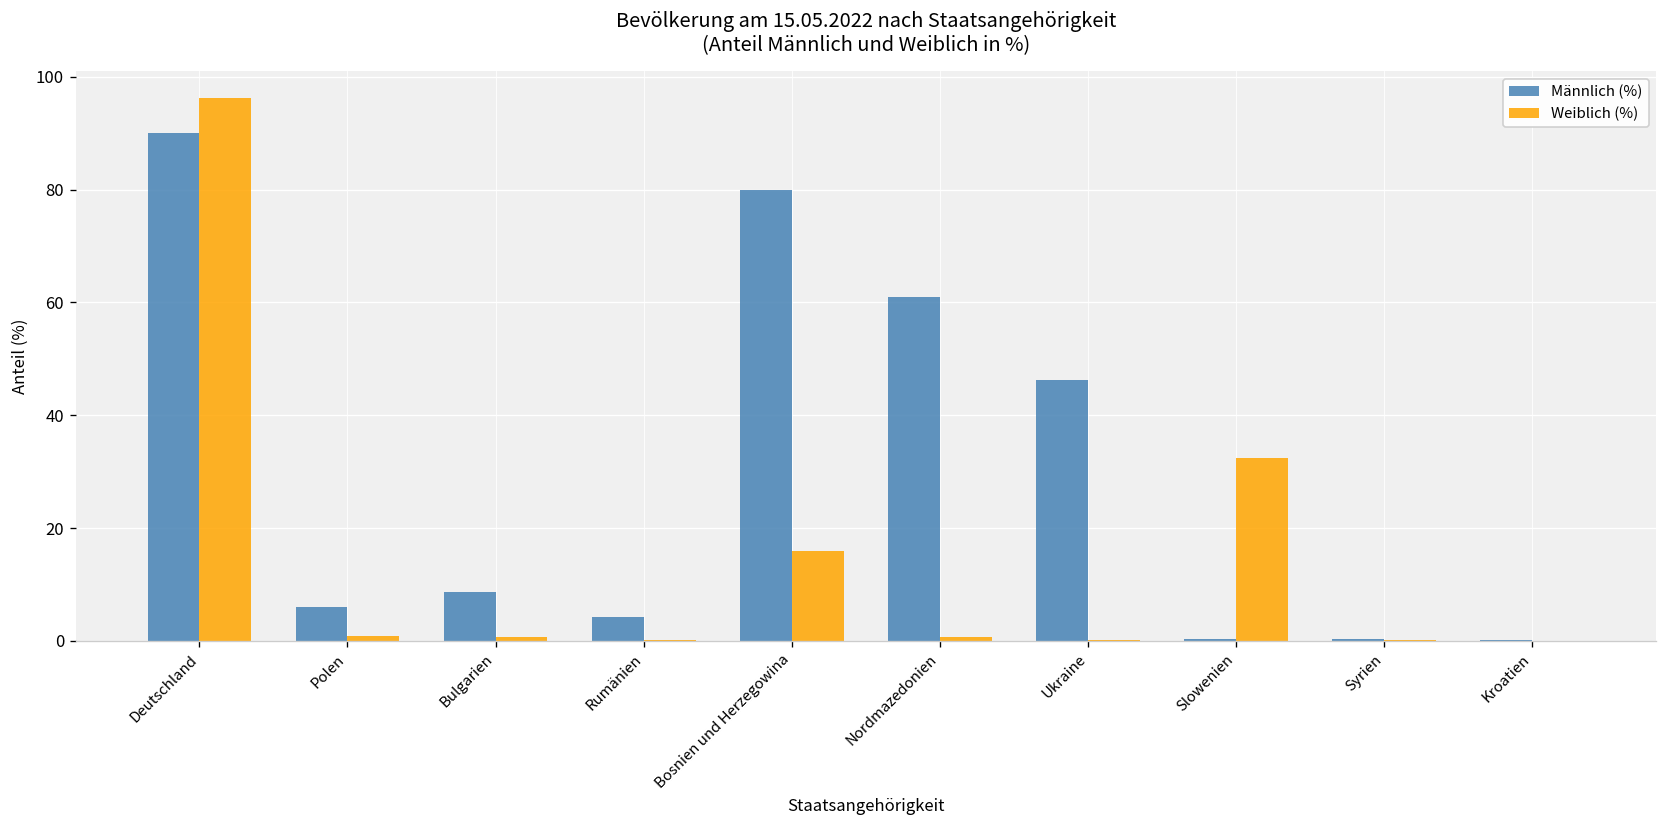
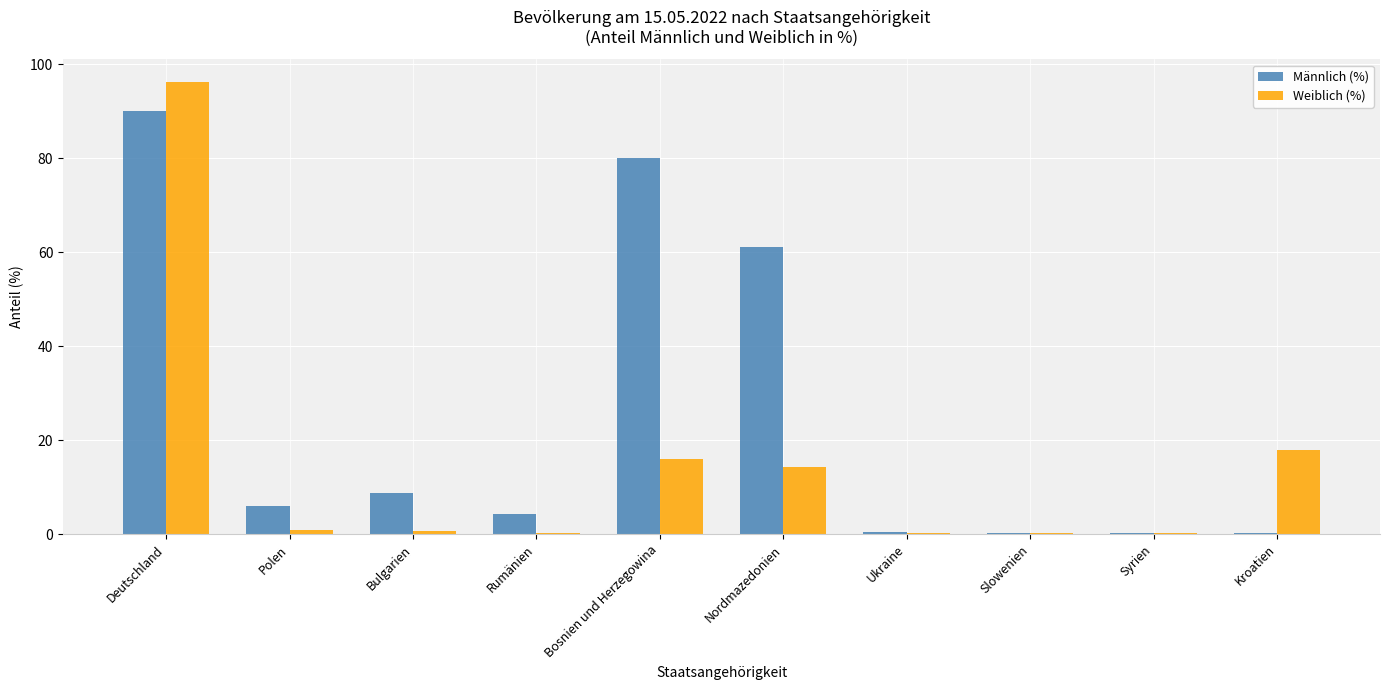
  {
    "Männlich (%)": {
      "Deutschland": 90,
      "Polen": 6,
      "Bulgarien": 9,
      "Rumänien": 4,
      "Bosnien und Herzegowina": 80,
      "Nordmazedonien": 61,
-     "Ukraine": 46
+     "Ukraine": 0
    },
    "Weiblich (%)": {
      "Deutschland": 96,
      "Polen": 1,
      "Bulgarien": 1,
      "Bosnien und Herzegowina": 16,
-     "Nordmazedonien": 1,
-     "Slowenien": 32,
-     "Kroatien": 0
+     "Nordmazedonien": 14,
+     "Slowenien": 0,
+     "Kroatien": 18
    }
  }
